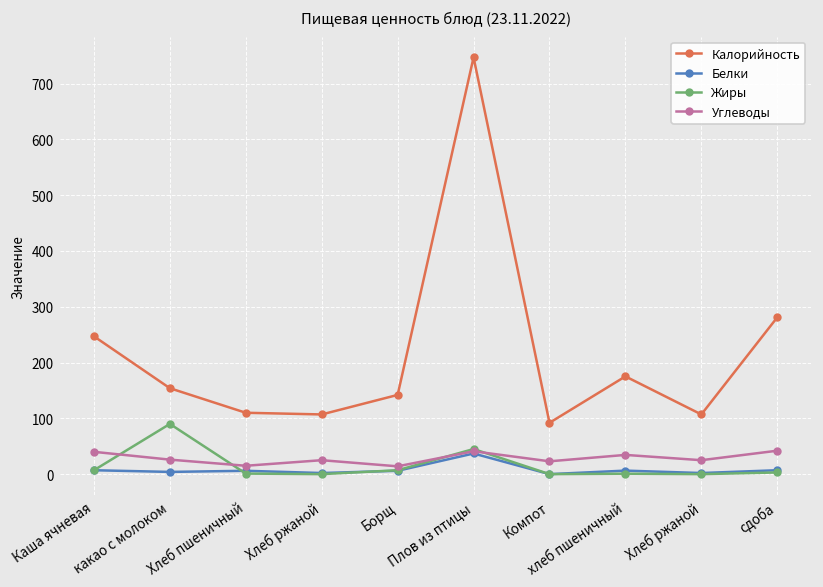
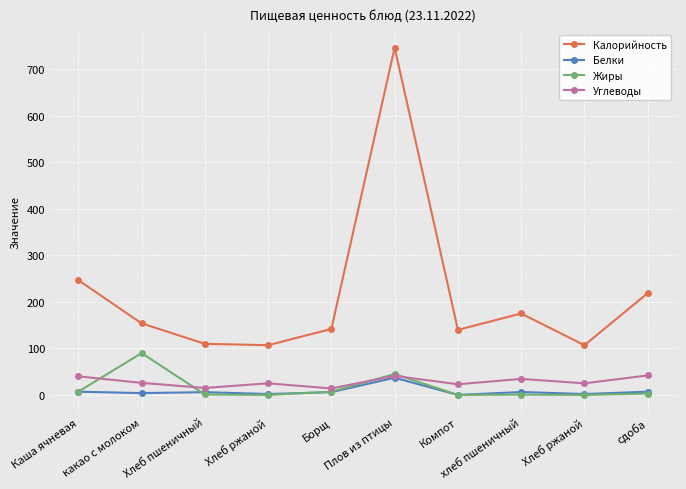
  {
    "Калорийность": {
      "Каша ячневая": 250,
      "какао с молоком": 150,
      "Хлеб пшеничный": 110,
      "Борщ": 140,
      "Плов из птицы": 750,
-     "Компот": 90,
+     "Компот": 140,
      "хлеб пшеничный": 180,
-     "сдоба": 280
+     "сдоба": 220
    },
    "Белки": {
      "какао с молоком": 0,
      "хлеб пшеничный": 10
    },
    "Жиры": {
      "какао с молоком": 90,
      "хлеб пшеничный": 0
    },
    "Углеводы": {
      "Каша ячневая": 40,
      "какао с молоком": 30,
      "Хлеб пшеничный": 20,
      "Борщ": 10,
      "Компот": 20,
      "хлеб пшеничный": 30,
      "сдоба": 40
    }
  }
